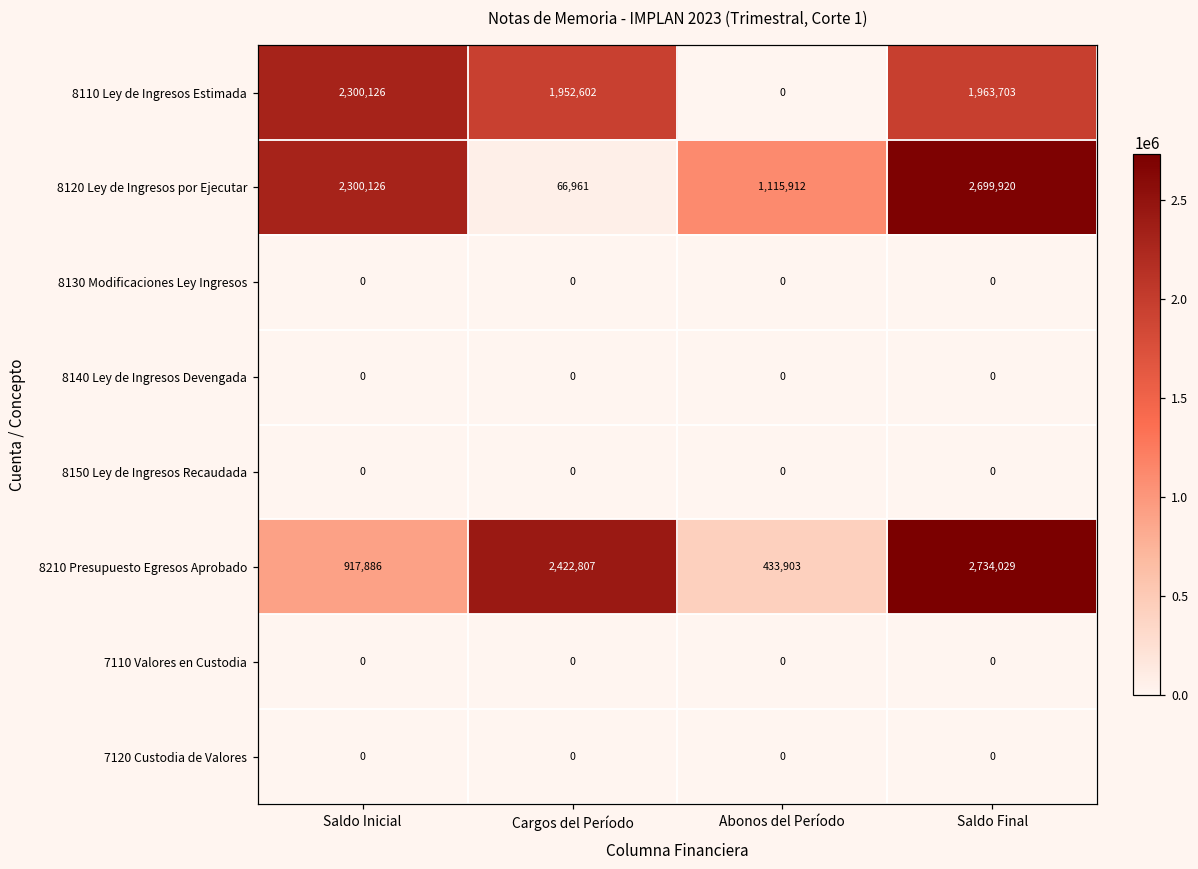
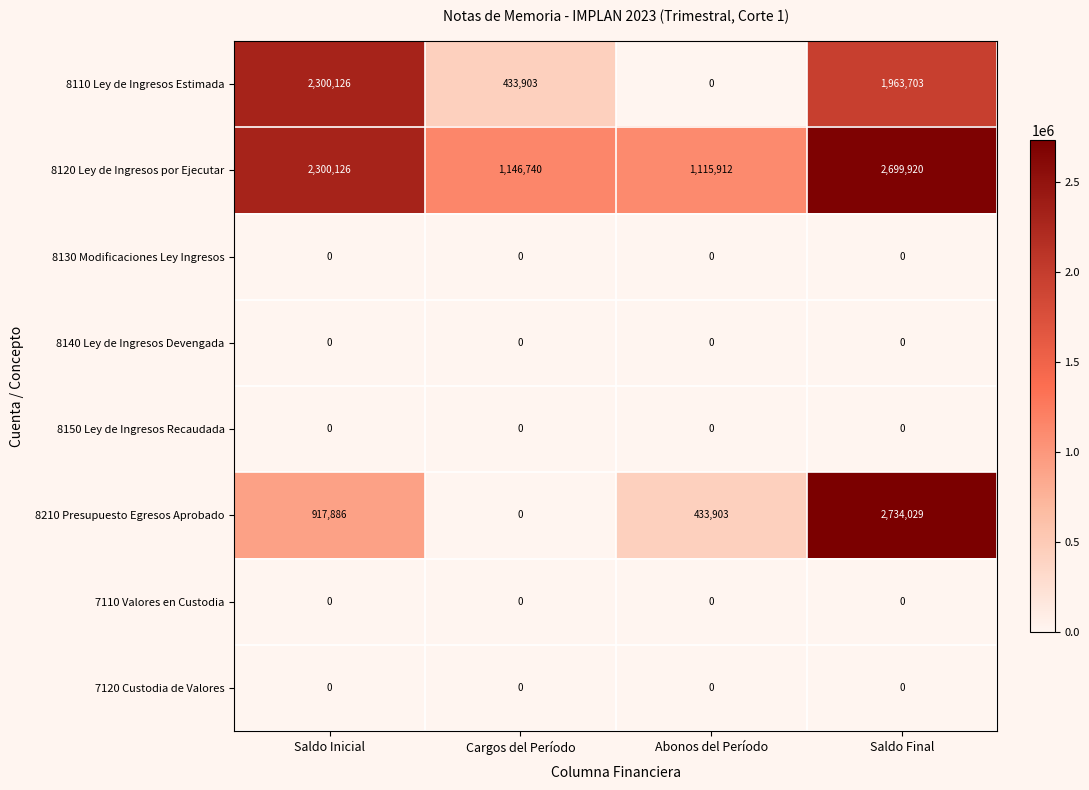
  {
    "8110 Ley de Ingresos Estimada": {
      "Saldo Inicial": "2,300,126",
-     "Cargos del Período": "1,952,602",
+     "Cargos del Período": "433,903",
      "Abonos del Período": "0",
      "Saldo Final": "1,963,703"
    },
    "8120 Ley de Ingresos por Ejecutar": {
      "Saldo Inicial": "2,300,126",
-     "Cargos del Período": "66,961",
+     "Cargos del Período": "1,146,740",
      "Abonos del Período": "1,115,912",
      "Saldo Final": "2,699,920"
    },
    "8130 Modificaciones Ley Ingresos": {
      "Saldo Inicial": "0",
      "Cargos del Período": "0",
      "Abonos del Período": "0",
      "Saldo Final": "0"
    },
    "8140 Ley de Ingresos Devengada": {
      "Saldo Inicial": "0",
      "Cargos del Período": "0",
      "Abonos del Período": "0",
      "Saldo Final": "0"
    },
    "8150 Ley de Ingresos Recaudada": {
      "Saldo Inicial": "0",
      "Cargos del Período": "0",
      "Abonos del Período": "0",
      "Saldo Final": "0"
    },
    "8210 Presupuesto Egresos Aprobado": {
      "Saldo Inicial": "917,886",
-     "Cargos del Período": "2,422,807",
+     "Cargos del Período": "0",
      "Abonos del Período": "433,903",
      "Saldo Final": "2,734,029"
    },
    "7110 Valores en Custodia": {
      "Saldo Inicial": "0",
      "Cargos del Período": "0",
      "Abonos del Período": "0",
      "Saldo Final": "0"
    },
    "7120 Custodia de Valores": {
      "Saldo Inicial": "0",
      "Cargos del Período": "0",
      "Abonos del Período": "0",
      "Saldo Final": "0"
    }
  }
